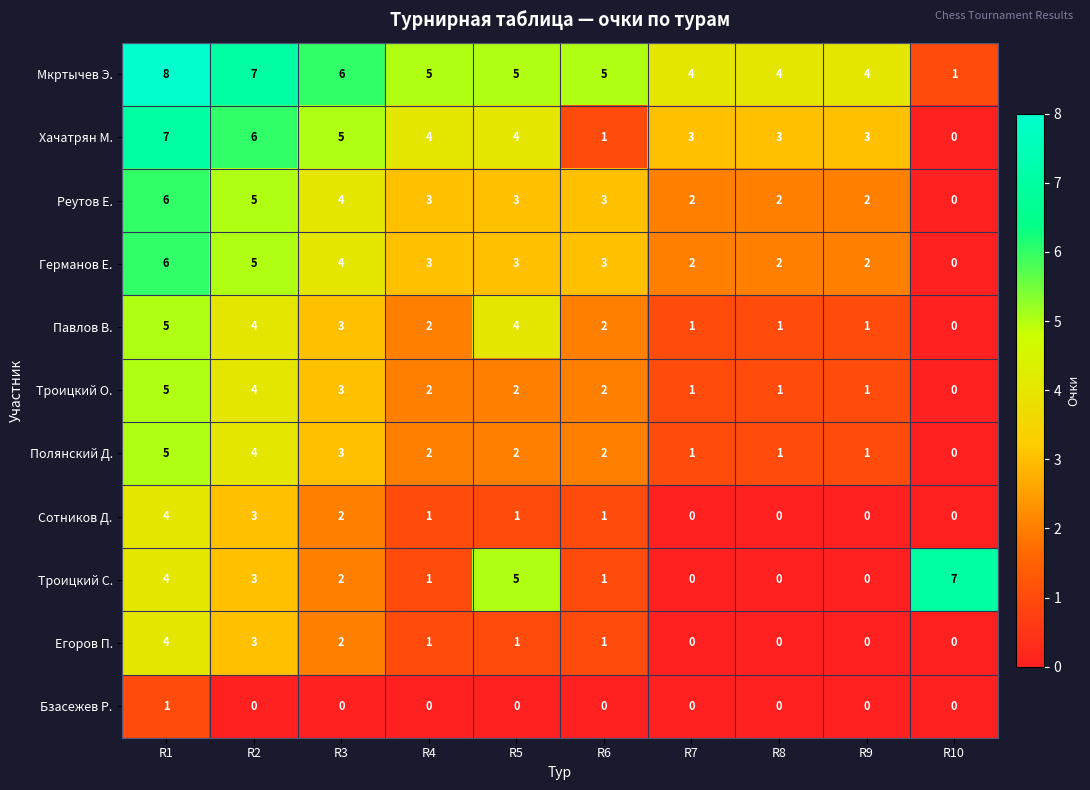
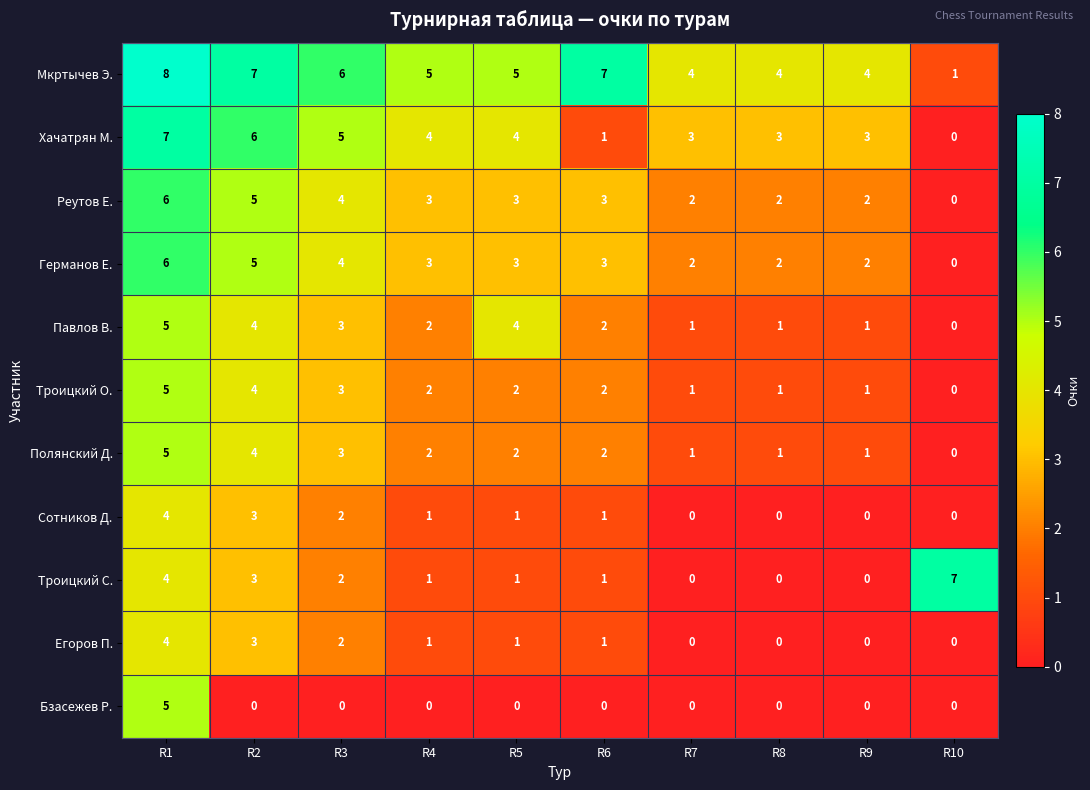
  {
    "Мкртычев Э.": {
      "R1": 8,
      "R2": 7,
      "R3": 6,
      "R4": 5,
      "R5": 5,
-     "R6": 5,
+     "R6": 7,
      "R7": 4,
      "R8": 4,
      "R9": 4,
      "R10": 1
    },
    "Хачатрян М.": {
      "R1": 7,
      "R2": 6,
      "R3": 5,
      "R4": 4,
      "R5": 4,
      "R6": 1,
      "R7": 3,
      "R8": 3,
      "R9": 3,
      "R10": 0
    },
    "Реутов Е.": {
      "R1": 6,
      "R2": 5,
      "R3": 4,
      "R4": 3,
      "R5": 3,
      "R6": 3,
      "R7": 2,
      "R8": 2,
      "R9": 2,
      "R10": 0
    },
    "Германов Е.": {
      "R1": 6,
      "R2": 5,
      "R3": 4,
      "R4": 3,
      "R5": 3,
      "R6": 3,
      "R7": 2,
      "R8": 2,
      "R9": 2,
      "R10": 0
    },
    "Павлов В.": {
      "R1": 5,
      "R2": 4,
      "R3": 3,
      "R4": 2,
      "R5": 4,
      "R6": 2,
      "R7": 1,
      "R8": 1,
      "R9": 1,
      "R10": 0
    },
    "Троицкий О.": {
      "R1": 5,
      "R2": 4,
      "R3": 3,
      "R4": 2,
      "R5": 2,
      "R6": 2,
      "R7": 1,
      "R8": 1,
      "R9": 1,
      "R10": 0
    },
    "Полянский Д.": {
      "R1": 5,
      "R2": 4,
      "R3": 3,
      "R4": 2,
      "R5": 2,
      "R6": 2,
      "R7": 1,
      "R8": 1,
      "R9": 1,
      "R10": 0
    },
    "Сотников Д.": {
      "R1": 4,
      "R2": 3,
      "R3": 2,
      "R4": 1,
      "R5": 1,
      "R6": 1,
      "R7": 0,
      "R8": 0,
      "R9": 0,
      "R10": 0
    },
    "Троицкий С.": {
      "R1": 4,
      "R2": 3,
      "R3": 2,
      "R4": 1,
-     "R5": 5,
+     "R5": 1,
      "R6": 1,
      "R7": 0,
      "R8": 0,
      "R9": 0,
      "R10": 7
    },
    "Егоров П.": {
      "R1": 4,
      "R2": 3,
      "R3": 2,
      "R4": 1,
      "R5": 1,
      "R6": 1,
      "R7": 0,
      "R8": 0,
      "R9": 0,
      "R10": 0
    },
    "Бзасежев Р.": {
-     "R1": 1,
+     "R1": 5,
      "R2": 0,
      "R3": 0,
      "R4": 0,
      "R5": 0,
      "R6": 0,
      "R7": 0,
      "R8": 0,
      "R9": 0,
      "R10": 0
    }
  }
